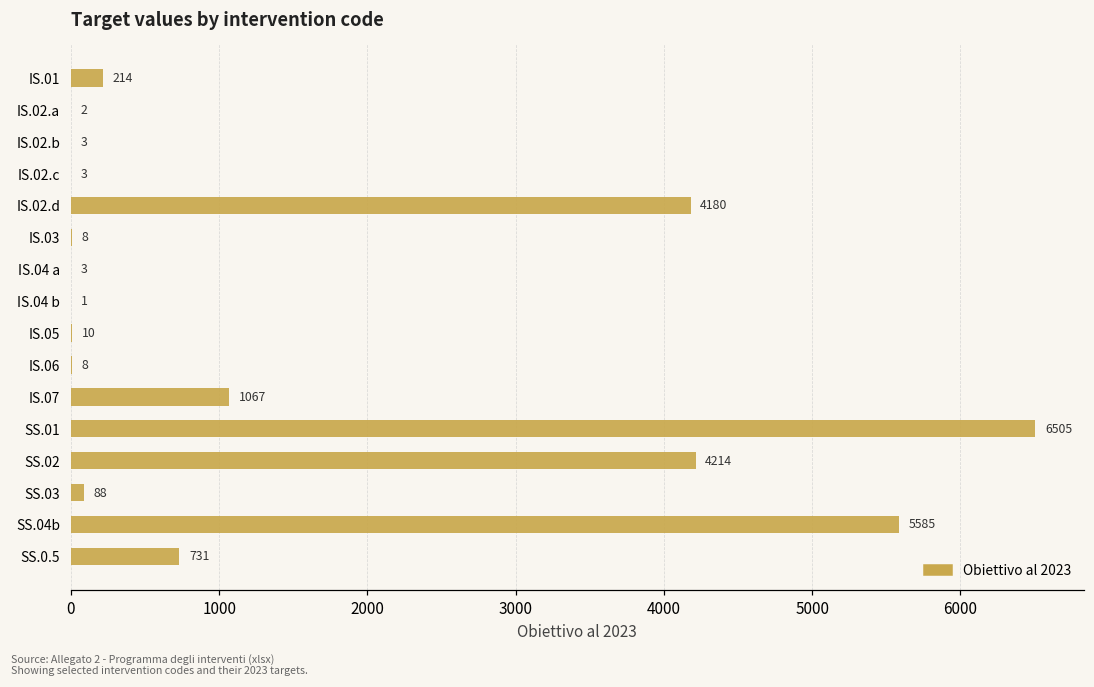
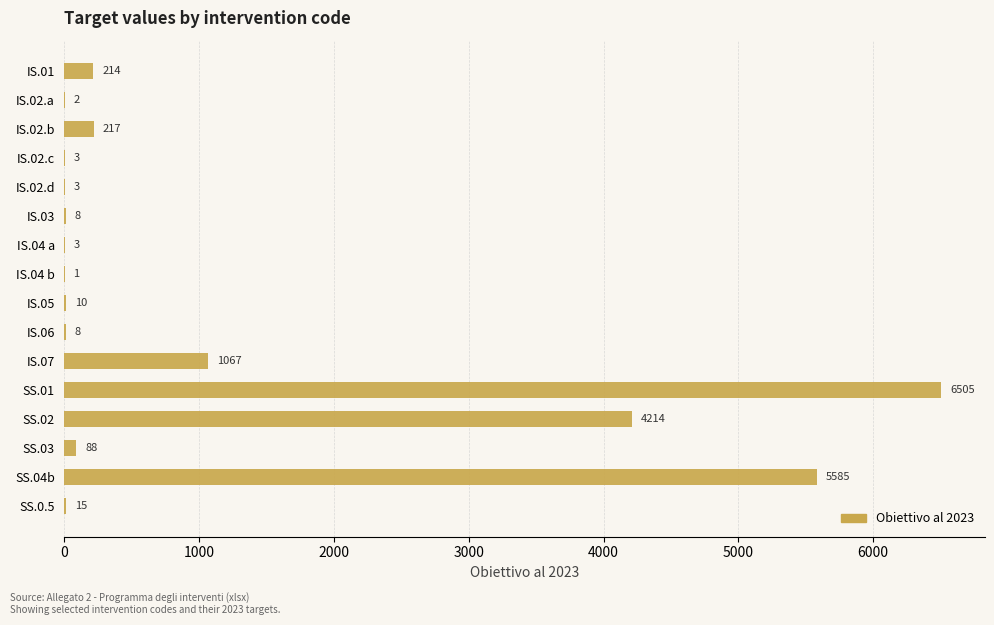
  {
    "IS.01": 214,
    "IS.02.a": 2,
-   "IS.02.b": 3,
+   "IS.02.b": 217,
    "IS.02.c": 3,
-   "IS.02.d": 4180,
+   "IS.02.d": 3,
    "IS.03": 8,
    "IS.04 a": 3,
    "IS.04 b": 1,
    "IS.05": 10,
    "IS.06": 8,
    "IS.07": 1067,
    "SS.01": 6505,
    "SS.02": 4214,
    "SS.03": 88,
    "SS.04b": 5585,
-   "SS.0.5": 731
+   "SS.0.5": 15
  }
